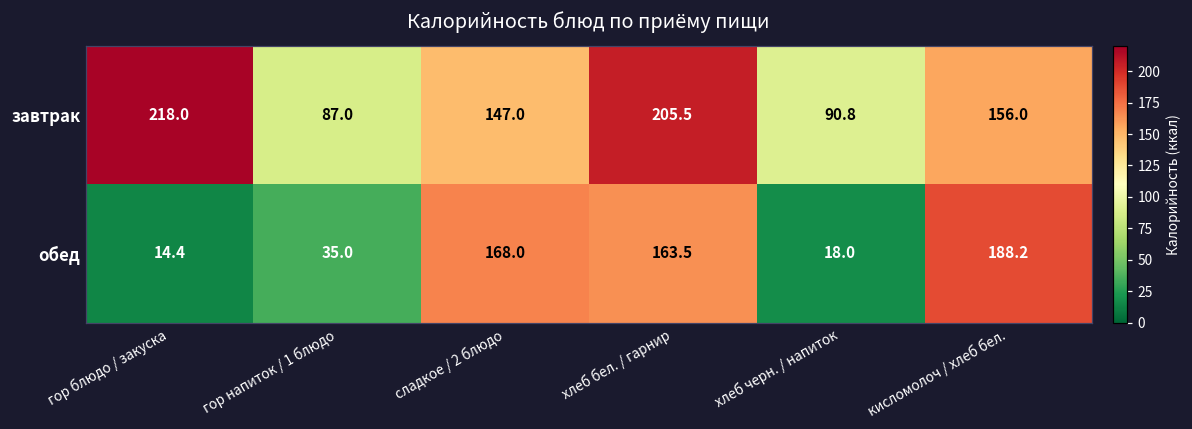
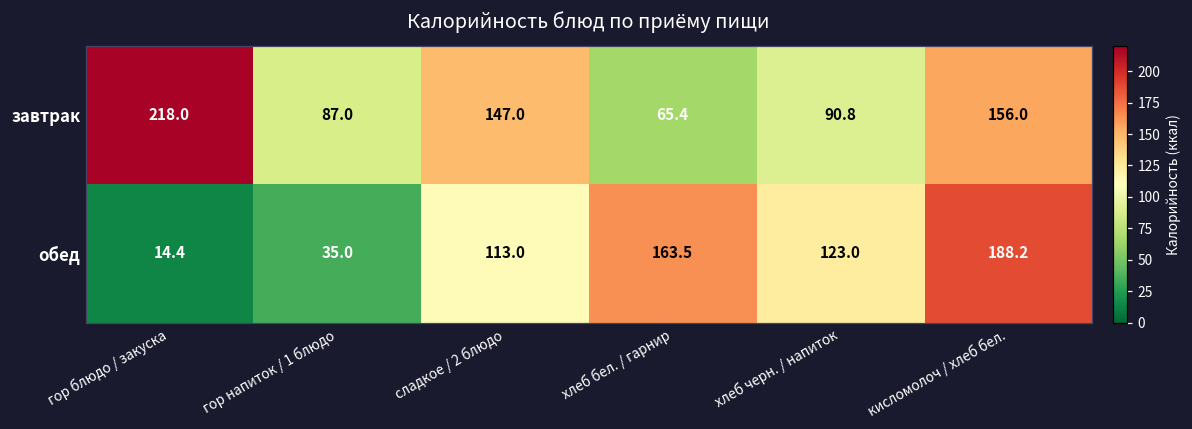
  {
    "завтрак": {
      "гор блюдо / закуска": 218.0,
      "гор напиток / 1 блюдо": 87.0,
      "сладкое / 2 блюдо": 147.0,
-     "хлеб бел. / гарнир": 205.5,
+     "хлеб бел. / гарнир": 65.4,
      "хлеб черн. / напиток": 90.8,
      "кисломолоч / хлеб бел.": 156.0
    },
    "обед": {
      "гор блюдо / закуска": 14.4,
      "гор напиток / 1 блюдо": 35.0,
-     "сладкое / 2 блюдо": 168.0,
+     "сладкое / 2 блюдо": 113.0,
      "хлеб бел. / гарнир": 163.5,
-     "хлеб черн. / напиток": 18.0,
+     "хлеб черн. / напиток": 123.0,
      "кисломолоч / хлеб бел.": 188.2
    }
  }
